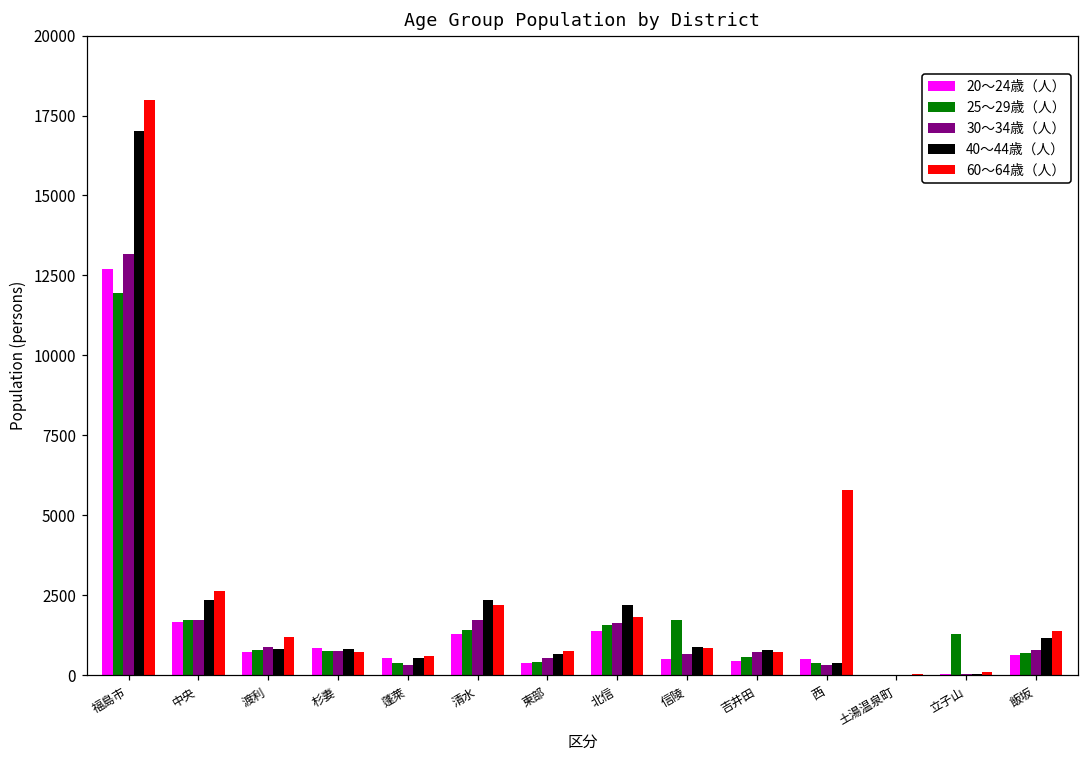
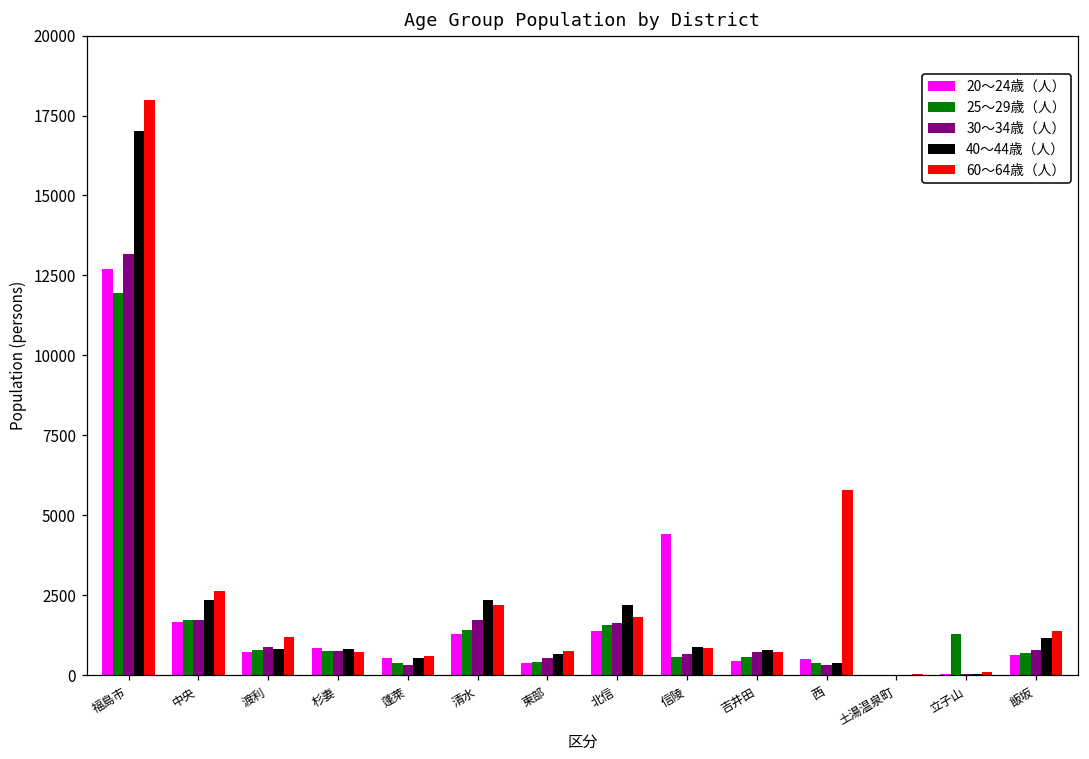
  {
    "20〜24歳（人）": {
      "福島市": 12700,
      "中央": 1700,
      "渡利": 700,
      "杉妻": 800,
      "蓬萊": 500,
      "清水": 1300,
      "東部": 400,
      "北信": 1400,
-     "信陵": 500,
+     "信陵": 4400,
      "吉井田": 400,
      "西": 500,
      "飯坂": 600
    },
    "25〜29歳（人）": {
      "福島市": 11900,
      "中央": 1700,
      "渡利": 800,
      "杉妻": 700,
      "蓬萊": 400,
      "清水": 1400,
      "東部": 400,
      "北信": 1600,
-     "信陵": 1700,
+     "信陵": 600,
      "吉井田": 600,
      "西": 400,
      "立子山": 1300,
      "飯坂": 700
    },
    "30〜34歳（人）": {
      "福島市": 13200,
      "中央": 1700,
      "渡利": 900,
      "杉妻": 700,
      "蓬萊": 300,
      "清水": 1700,
      "東部": 500,
      "北信": 1600,
      "信陵": 700,
      "吉井田": 700,
      "西": 300,
      "飯坂": 800
    },
    "40〜44歳（人）": {
      "福島市": 17000,
      "中央": 2300,
      "渡利": 800,
      "杉妻": 800,
      "蓬萊": 500,
      "清水": 2400,
      "東部": 700,
      "北信": 2200,
      "信陵": 900,
      "吉井田": 800,
      "西": 400,
      "飯坂": 1200
    },
    "60〜64歳（人）": {
      "福島市": 18000,
      "中央": 2600,
      "渡利": 1200,
      "杉妻": 700,
      "蓬萊": 600,
      "清水": 2200,
      "東部": 800,
      "北信": 1800,
      "信陵": 800,
      "吉井田": 700,
      "西": 5800,
      "立子山": 100,
      "飯坂": 1400
    }
  }
